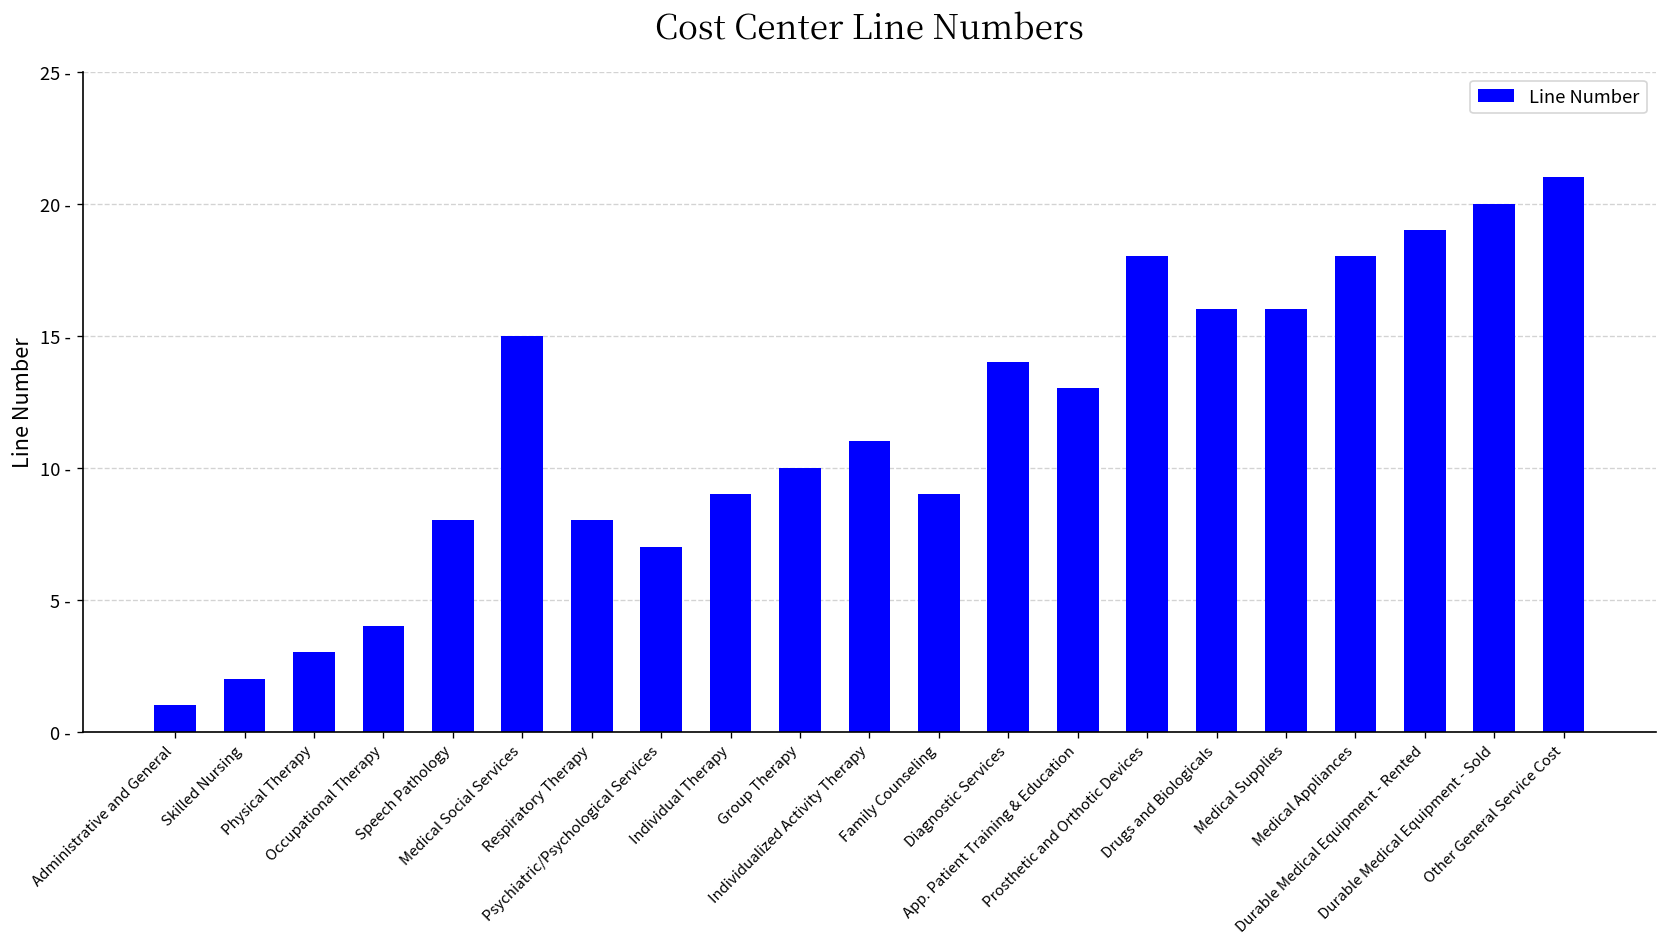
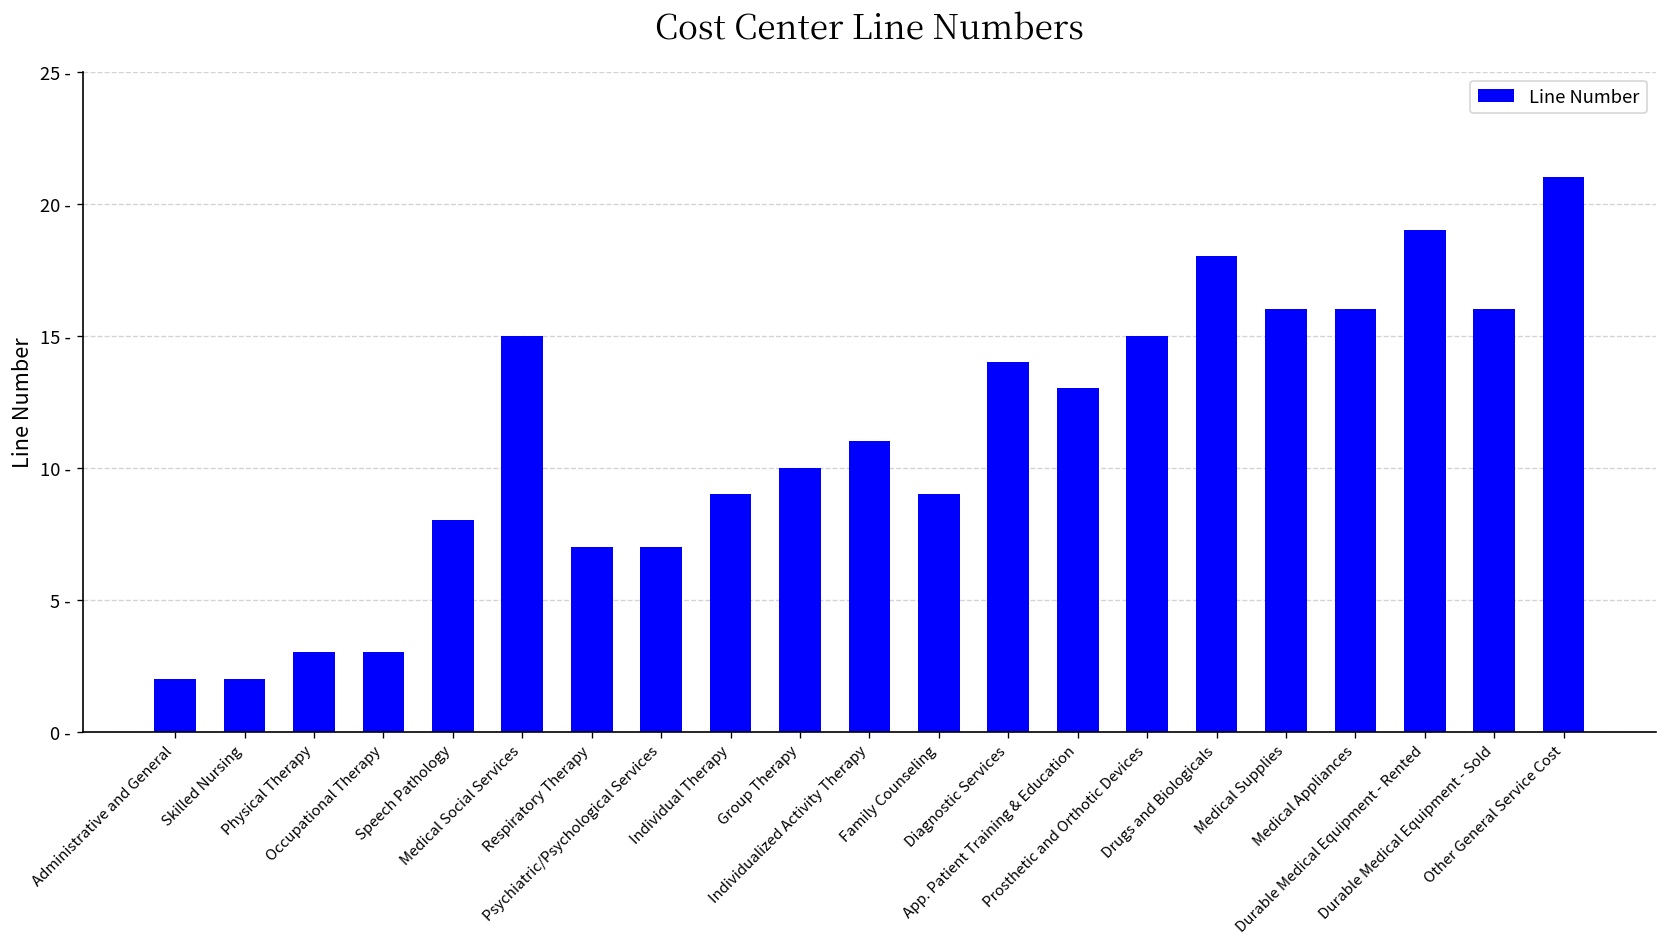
  {
-   "Administrative and General": "1 -",
+   "Administrative and General": "2 -",
    "Skilled Nursing": "2 -",
    "Physical Therapy": "3 -",
-   "Occupational Therapy": "4 -",
+   "Occupational Therapy": "3 -",
    "Speech Pathology": "8 -",
    "Medical Social Services": "15 -",
-   "Respiratory Therapy": "8 -",
+   "Respiratory Therapy": "7 -",
    "Psychiatric/Psychological Services": "7 -",
    "Individual Therapy": "9 -",
    "Group Therapy": "10 -",
    "Individualized Activity Therapy": "11 -",
    "Family Counseling": "9 -",
    "Diagnostic Services": "14 -",
    "App. Patient Training & Education": "13 -",
-   "Prosthetic and Orthotic Devices": "18 -",
-   "Drugs and Biologicals": "16 -",
+   "Prosthetic and Orthotic Devices": "15 -",
+   "Drugs and Biologicals": "18 -",
    "Medical Supplies": "16 -",
-   "Medical Appliances": "18 -",
+   "Medical Appliances": "16 -",
    "Durable Medical Equipment - Rented": "19 -",
-   "Durable Medical Equipment - Sold": "20 -",
+   "Durable Medical Equipment - Sold": "16 -",
    "Other General Service Cost": "21 -"
  }
